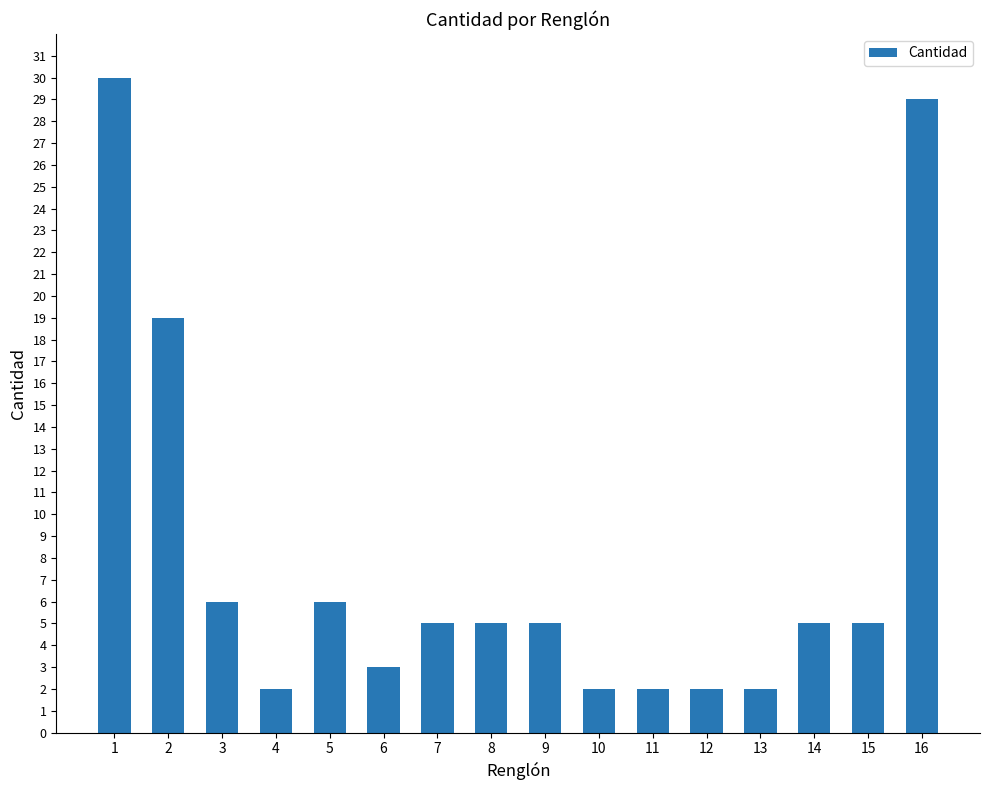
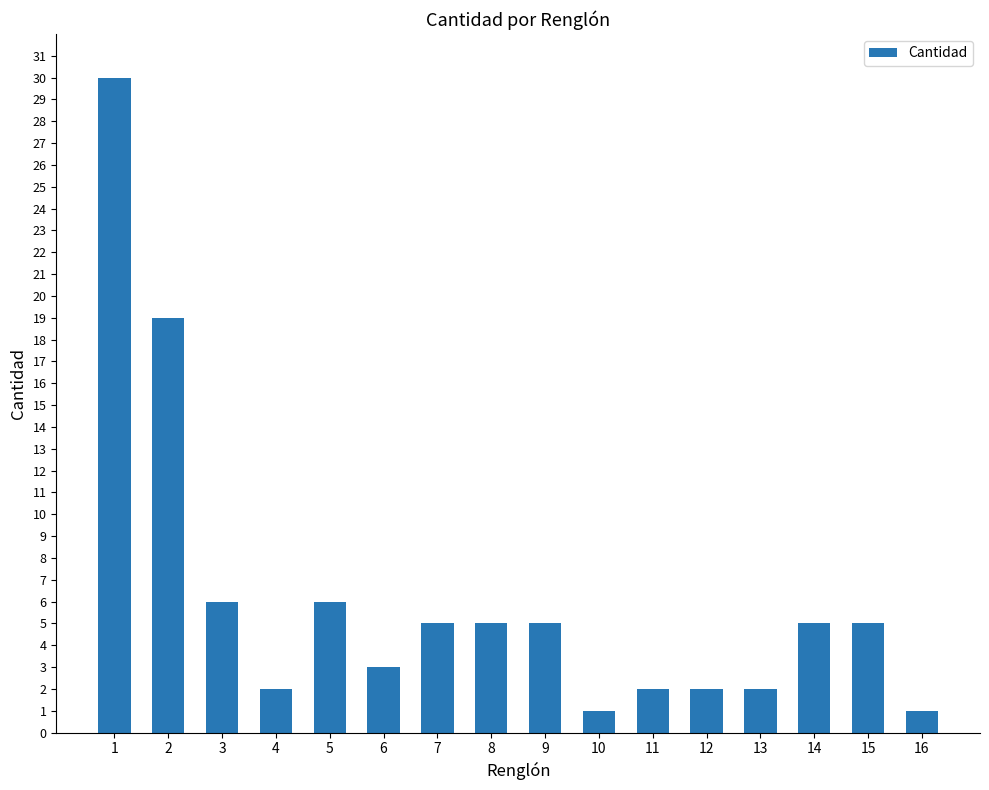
  {
    "1": 30,
    "2": 19,
    "3": 6,
    "4": 2,
    "5": 6,
    "6": 3,
    "7": 5,
    "8": 5,
    "9": 5,
-   "10": 2,
+   "10": 1,
    "11": 2,
    "12": 2,
    "13": 2,
    "14": 5,
    "15": 5,
-   "16": 29
+   "16": 1
  }
